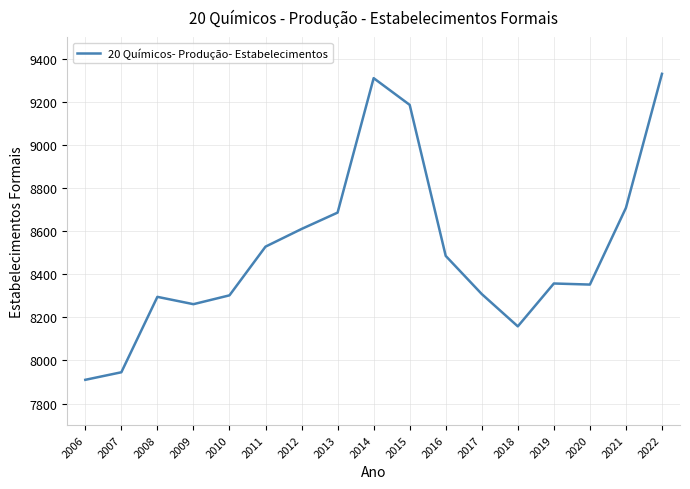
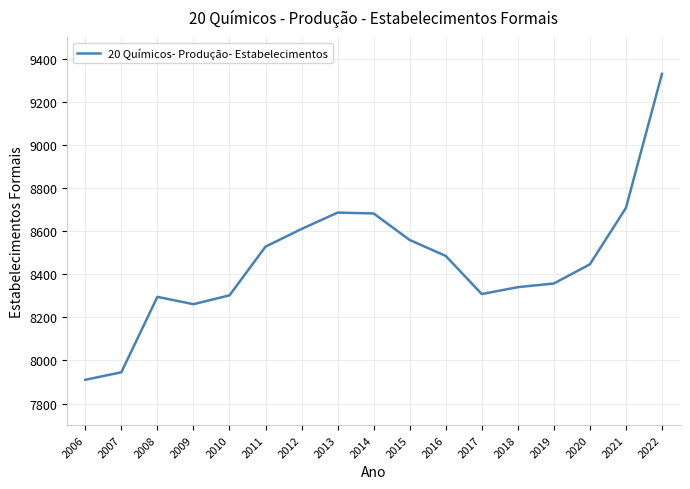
  {
    "2006": 7910,
    "2007": 7950,
    "2008": 8300,
    "2009": 8260,
    "2010": 8300,
    "2011": 8530,
    "2012": 8610,
    "2013": 8690,
-   "2014": 9310,
-   "2015": 9190,
+   "2014": 8680,
+   "2015": 8560,
    "2016": 8490,
    "2017": 8310,
-   "2018": 8160,
+   "2018": 8340,
    "2019": 8360,
-   "2020": 8350,
+   "2020": 8450,
    "2021": 8710,
    "2022": 9330
  }
